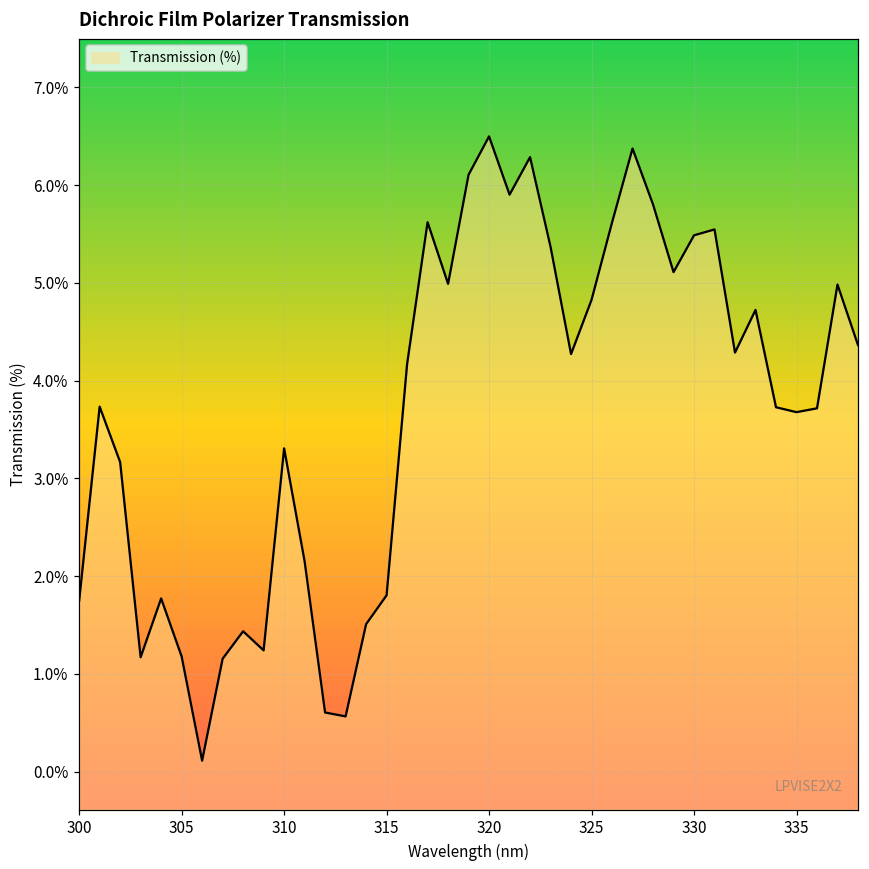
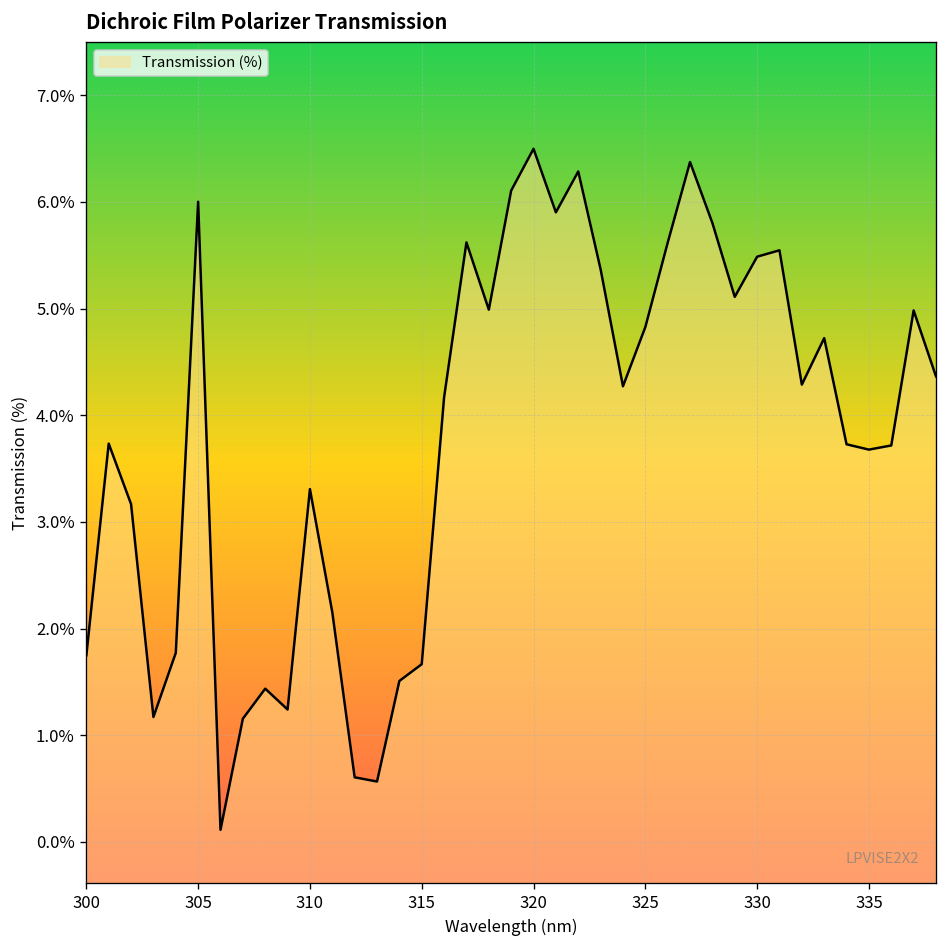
  {
    "300": "1.7%",
-   "305": "1.2%",
+   "305": "6.0%",
    "310": "3.3%",
-   "315": "1.8%",
+   "315": "1.7%",
    "320": "6.5%",
    "325": "4.8%",
    "330": "5.5%",
    "335": "3.7%"
  }
